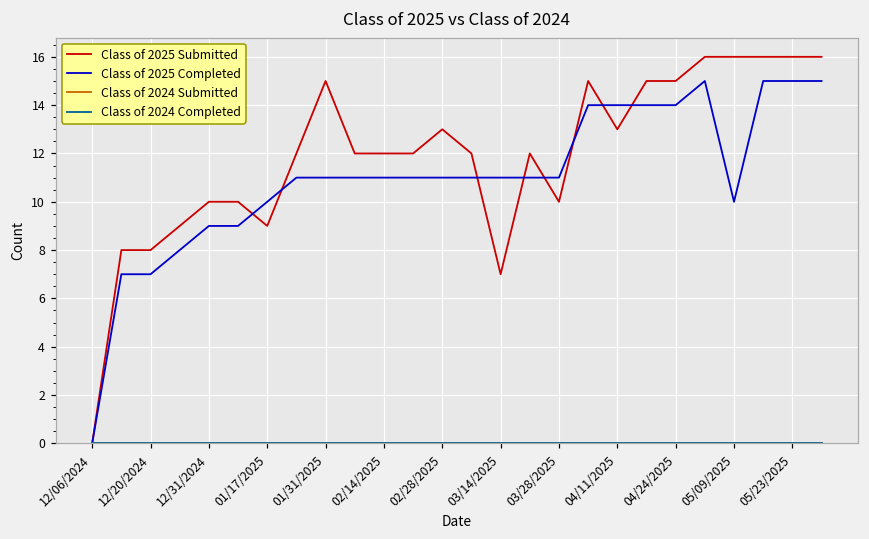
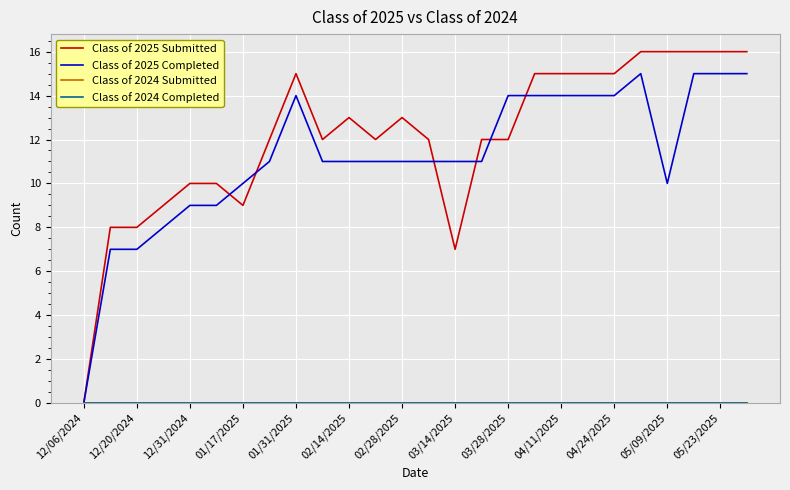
  {
    "Class of 2025 Submitted": {
      "12/20/2024": 8,
      "12/31/2024": 10,
      "01/17/2025": 9,
      "01/31/2025": 15,
-     "02/14/2025": 12,
+     "02/14/2025": 13,
      "02/28/2025": 13,
      "03/14/2025": 7,
-     "03/28/2025": 10,
-     "04/11/2025": 13,
+     "03/28/2025": 12,
+     "04/11/2025": 15,
      "04/24/2025": 15,
      "05/09/2025": 16,
      "05/23/2025": 16
    },
    "Class of 2025 Completed": {
      "12/20/2024": 7,
      "12/31/2024": 9,
      "01/17/2025": 10,
-     "01/31/2025": 11,
+     "01/31/2025": 14,
      "02/14/2025": 11,
      "02/28/2025": 11,
      "03/14/2025": 11,
-     "03/28/2025": 11,
+     "03/28/2025": 14,
      "04/11/2025": 14,
      "04/24/2025": 14,
      "05/09/2025": 10,
      "05/23/2025": 15
    },
    "Class of 2024 Completed": {
      "12/20/2024": 0,
      "12/31/2024": 0,
      "01/17/2025": 0,
      "01/31/2025": 0,
      "02/14/2025": 0,
      "02/28/2025": 0,
      "03/14/2025": 0,
      "03/28/2025": 0,
      "04/11/2025": 0,
      "04/24/2025": 0,
      "05/09/2025": 0,
      "05/23/2025": 0
    }
  }
